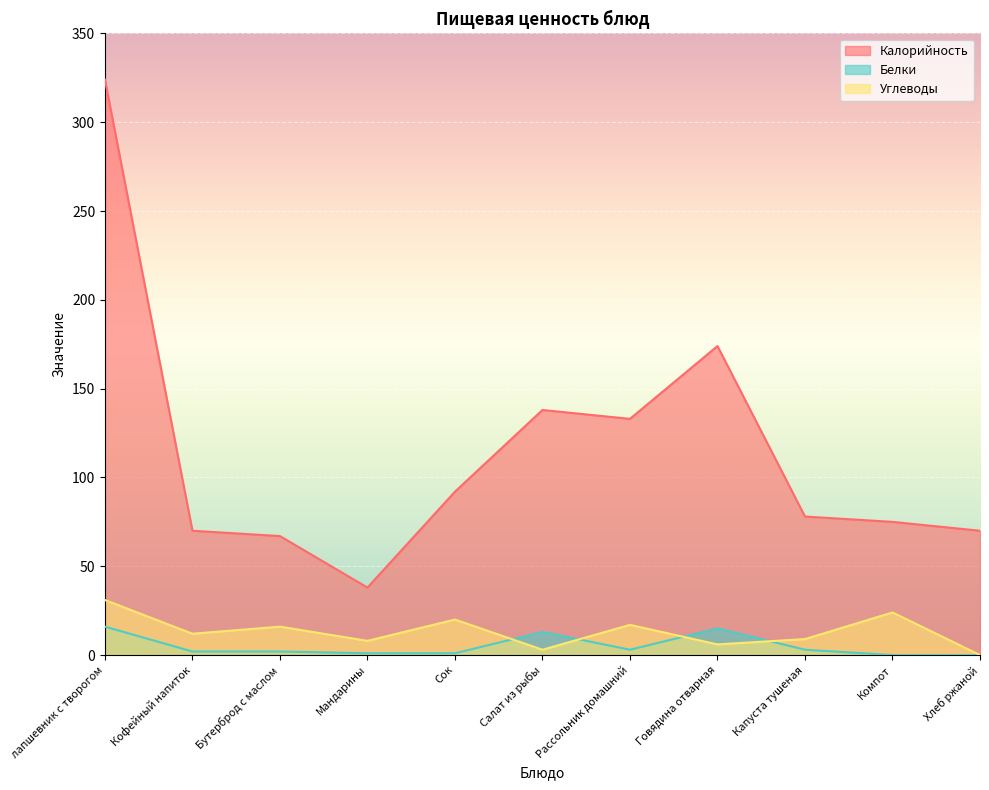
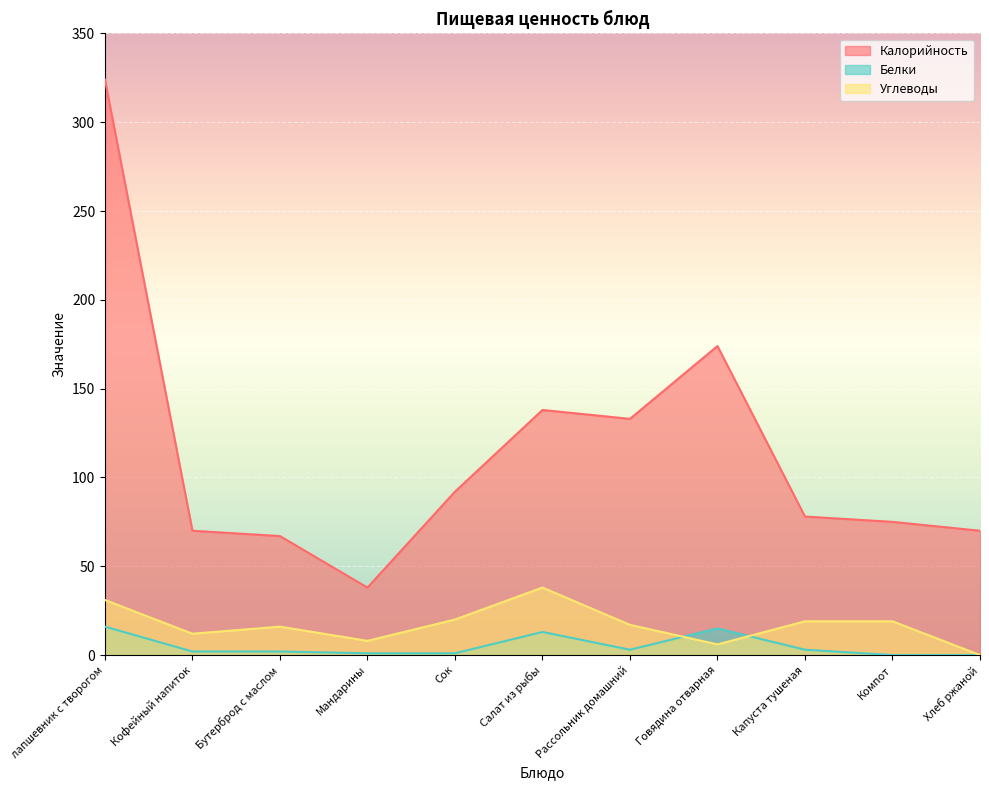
  {
    "Калорийность": {
      "лапшевник с творогом": 324,
      "Кофейный напиток": 70,
      "Бутерброд с маслом": 67,
      "Мандарины": 38,
      "Сок": 92,
      "Салат из рыбы": 138,
      "Рассольник домашний": 133,
      "Говядина отварная": 174,
      "Капуста тушеная": 78,
      "Компот": 75,
      "Хлеб ржаной": 70
    },
    "Белки": {
      "лапшевник с творогом": 16,
      "Кофейный напиток": 2,
      "Бутерброд с маслом": 2,
      "Мандарины": 1,
      "Сок": 1,
      "Салат из рыбы": 13,
      "Рассольник домашний": 3,
      "Говядина отварная": 15,
      "Капуста тушеная": 3,
      "Компот": 0
    },
    "Углеводы": {
      "лапшевник с творогом": 31,
      "Кофейный напиток": 12,
      "Бутерброд с маслом": 16,
      "Мандарины": 8,
      "Сок": 20,
-     "Салат из рыбы": 3,
+     "Салат из рыбы": 38,
      "Рассольник домашний": 17,
      "Говядина отварная": 6,
-     "Капуста тушеная": 9,
-     "Компот": 24
+     "Капуста тушеная": 19,
+     "Компот": 19
    }
  }
